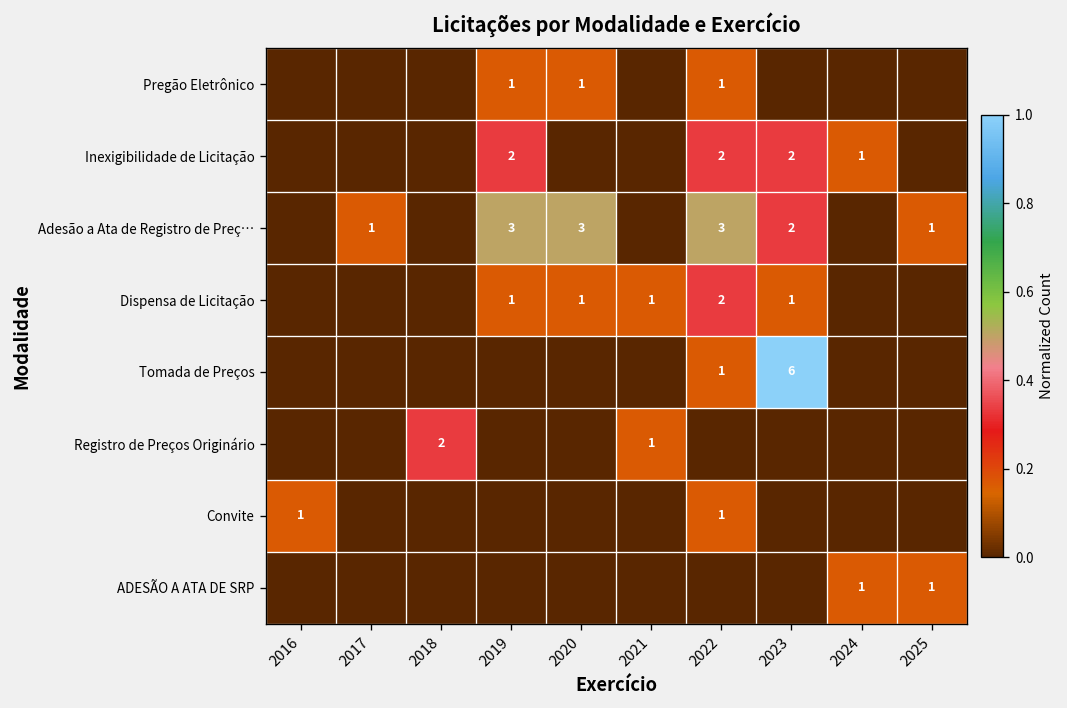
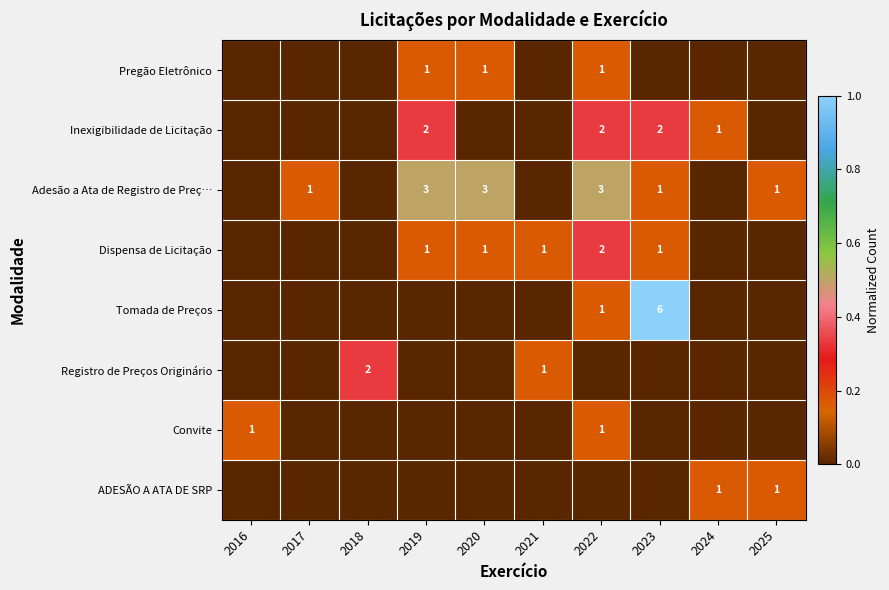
  {
    "Pregão Eletrônico": {
      "2019": 1,
      "2020": 1,
      "2022": 1
    },
    "Inexigibilidade de Licitação": {
      "2019": 2,
      "2022": 2,
      "2023": 2,
      "2024": 1
    },
    "Adesão a Ata de Registro de Preç…": {
      "2017": 1,
      "2019": 3,
      "2020": 3,
      "2022": 3,
-     "2023": 2,
+     "2023": 1,
      "2025": 1
    },
    "Dispensa de Licitação": {
      "2019": 1,
      "2020": 1,
      "2021": 1,
      "2022": 2,
      "2023": 1
    },
    "Tomada de Preços": {
      "2022": 1,
      "2023": 6
    },
    "Registro de Preços Originário": {
      "2018": 2,
      "2021": 1
    },
    "Convite": {
      "2016": 1,
      "2022": 1
    },
    "ADESÃO A ATA DE SRP": {
      "2024": 1,
      "2025": 1
    }
  }
